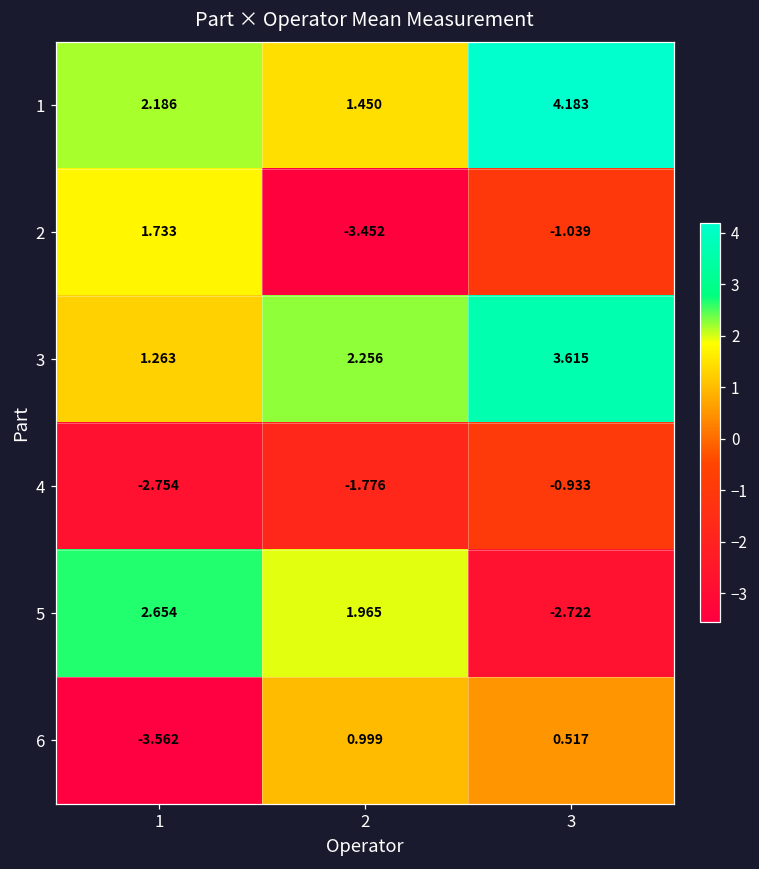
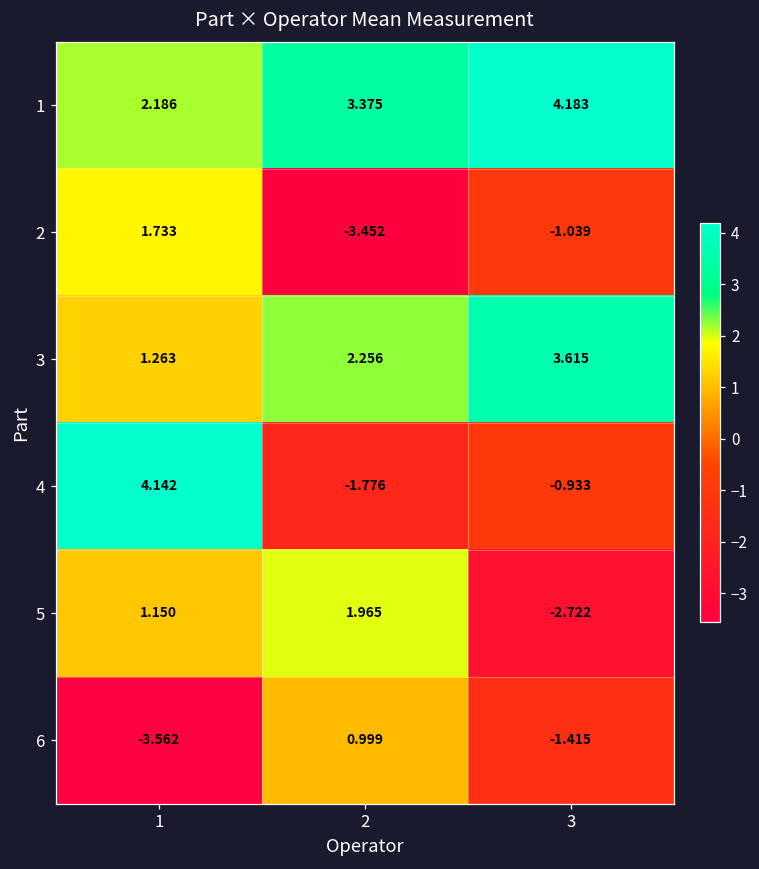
  {
    "1": {
      "1": 2.186,
-     "2": 1.450,
+     "2": 3.375,
      "3": 4.183
    },
    "2": {
      "1": 1.733,
      "2": -3.452,
      "3": -1.039
    },
    "3": {
      "1": 1.263,
      "2": 2.256,
      "3": 3.615
    },
    "4": {
-     "1": -2.754,
+     "1": 4.142,
      "2": -1.776,
      "3": -0.933
    },
    "5": {
-     "1": 2.654,
+     "1": 1.150,
      "2": 1.965,
      "3": -2.722
    },
    "6": {
      "1": -3.562,
      "2": 0.999,
-     "3": 0.517
+     "3": -1.415
    }
  }
